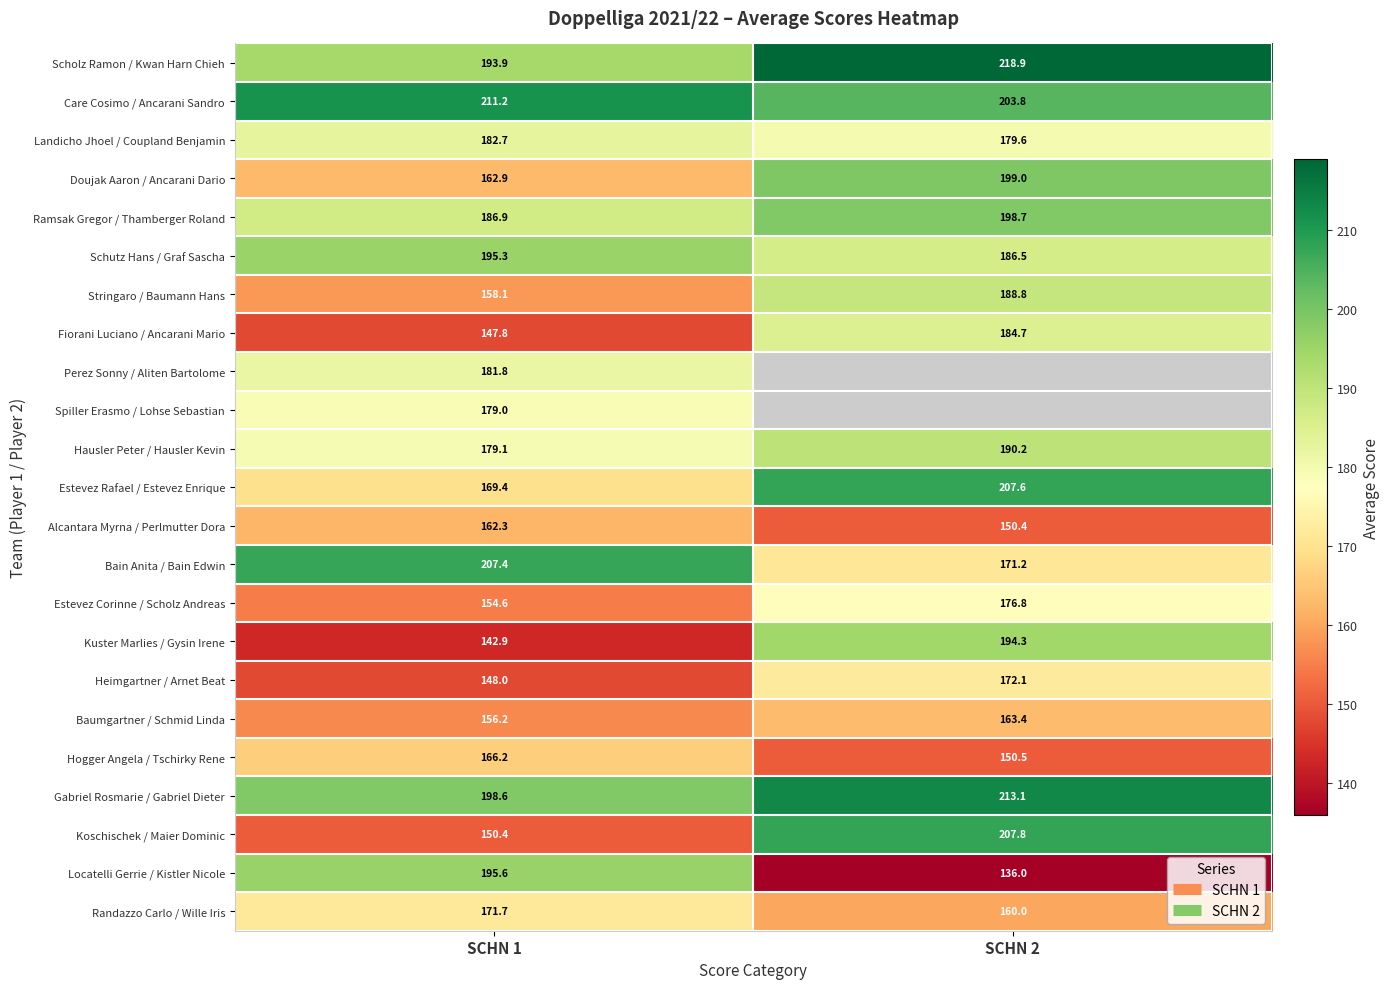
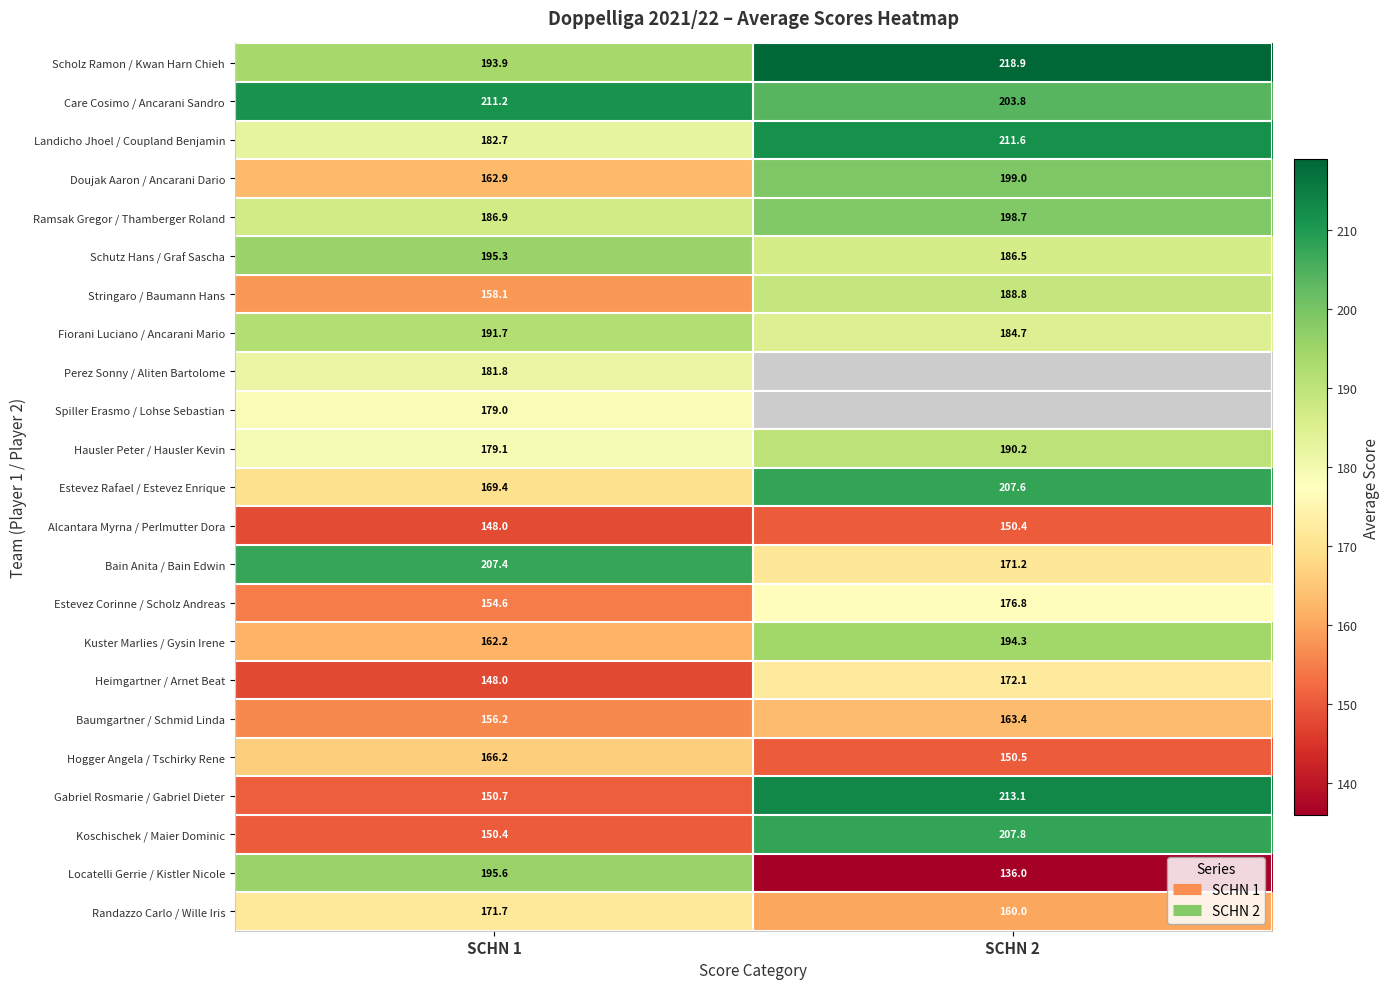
  {
    "Scholz Ramon / Kwan Harn Chieh": {
      "SCHN 1": 193.9,
      "SCHN 2": 218.9
    },
    "Care Cosimo / Ancarani Sandro": {
      "SCHN 1": 211.2,
      "SCHN 2": 203.8
    },
    "Landicho Jhoel / Coupland Benjamin": {
      "SCHN 1": 182.7,
-     "SCHN 2": 179.6
+     "SCHN 2": 211.6
    },
    "Doujak Aaron / Ancarani Dario": {
      "SCHN 1": 162.9,
      "SCHN 2": 199.0
    },
    "Ramsak Gregor / Thamberger Roland": {
      "SCHN 1": 186.9,
      "SCHN 2": 198.7
    },
    "Schutz Hans / Graf Sascha": {
      "SCHN 1": 195.3,
      "SCHN 2": 186.5
    },
    "Stringaro / Baumann Hans": {
      "SCHN 1": 158.1,
      "SCHN 2": 188.8
    },
    "Fiorani Luciano / Ancarani Mario": {
-     "SCHN 1": 147.8,
+     "SCHN 1": 191.7,
      "SCHN 2": 184.7
    },
    "Perez Sonny / Aliten Bartolome": {
      "SCHN 1": 181.8
    },
    "Spiller Erasmo / Lohse Sebastian": {
      "SCHN 1": 179.0
    },
    "Hausler Peter / Hausler Kevin": {
      "SCHN 1": 179.1,
      "SCHN 2": 190.2
    },
    "Estevez Rafael / Estevez Enrique": {
      "SCHN 1": 169.4,
      "SCHN 2": 207.6
    },
    "Alcantara Myrna / Perlmutter Dora": {
-     "SCHN 1": 162.3,
+     "SCHN 1": 148.0,
      "SCHN 2": 150.4
    },
    "Bain Anita / Bain Edwin": {
      "SCHN 1": 207.4,
      "SCHN 2": 171.2
    },
    "Estevez Corinne / Scholz Andreas": {
      "SCHN 1": 154.6,
      "SCHN 2": 176.8
    },
    "Kuster Marlies / Gysin Irene": {
-     "SCHN 1": 142.9,
+     "SCHN 1": 162.2,
      "SCHN 2": 194.3
    },
    "Heimgartner / Arnet Beat": {
      "SCHN 1": 148.0,
      "SCHN 2": 172.1
    },
    "Baumgartner / Schmid Linda": {
      "SCHN 1": 156.2,
      "SCHN 2": 163.4
    },
    "Hogger Angela / Tschirky Rene": {
      "SCHN 1": 166.2,
      "SCHN 2": 150.5
    },
    "Gabriel Rosmarie / Gabriel Dieter": {
-     "SCHN 1": 198.6,
+     "SCHN 1": 150.7,
      "SCHN 2": 213.1
    },
    "Koschischek / Maier Dominic": {
      "SCHN 1": 150.4,
      "SCHN 2": 207.8
    },
    "Locatelli Gerrie / Kistler Nicole": {
      "SCHN 1": 195.6,
      "SCHN 2": 136.0
    },
    "Randazzo Carlo / Wille Iris": {
      "SCHN 1": 171.7,
      "SCHN 2": 160.0
    }
  }
